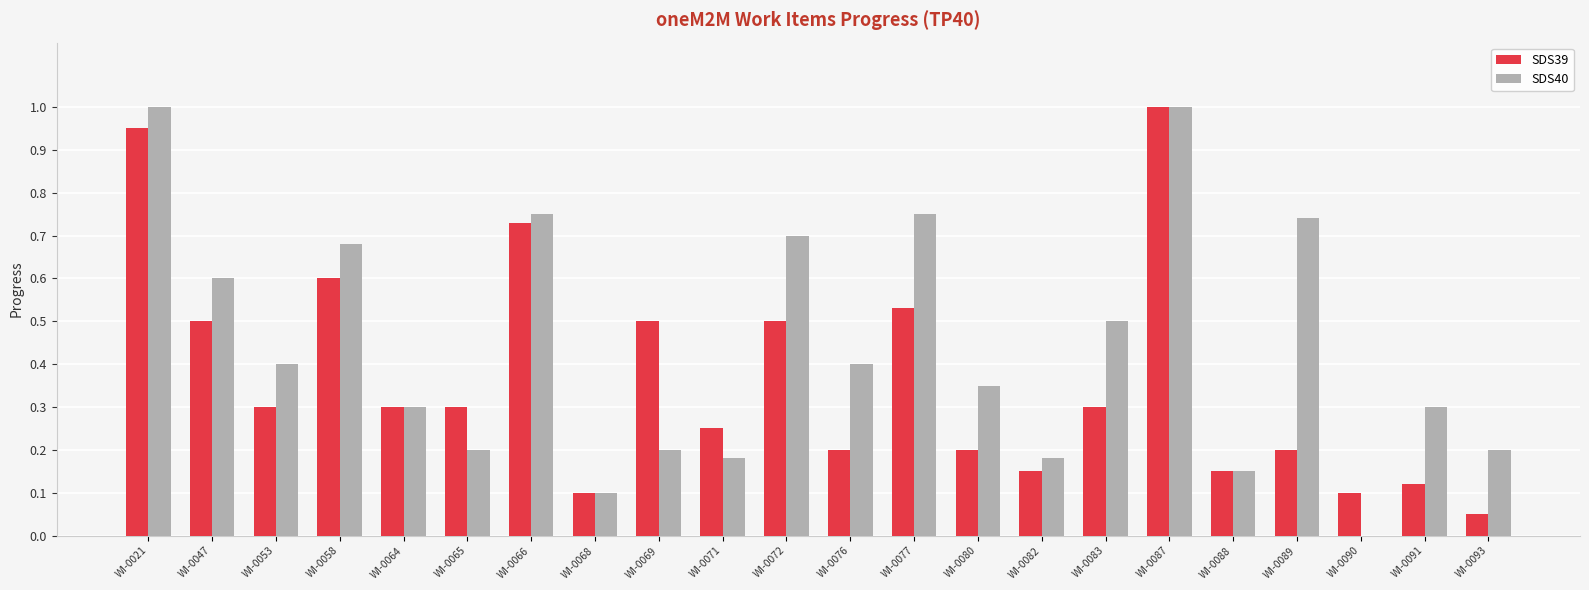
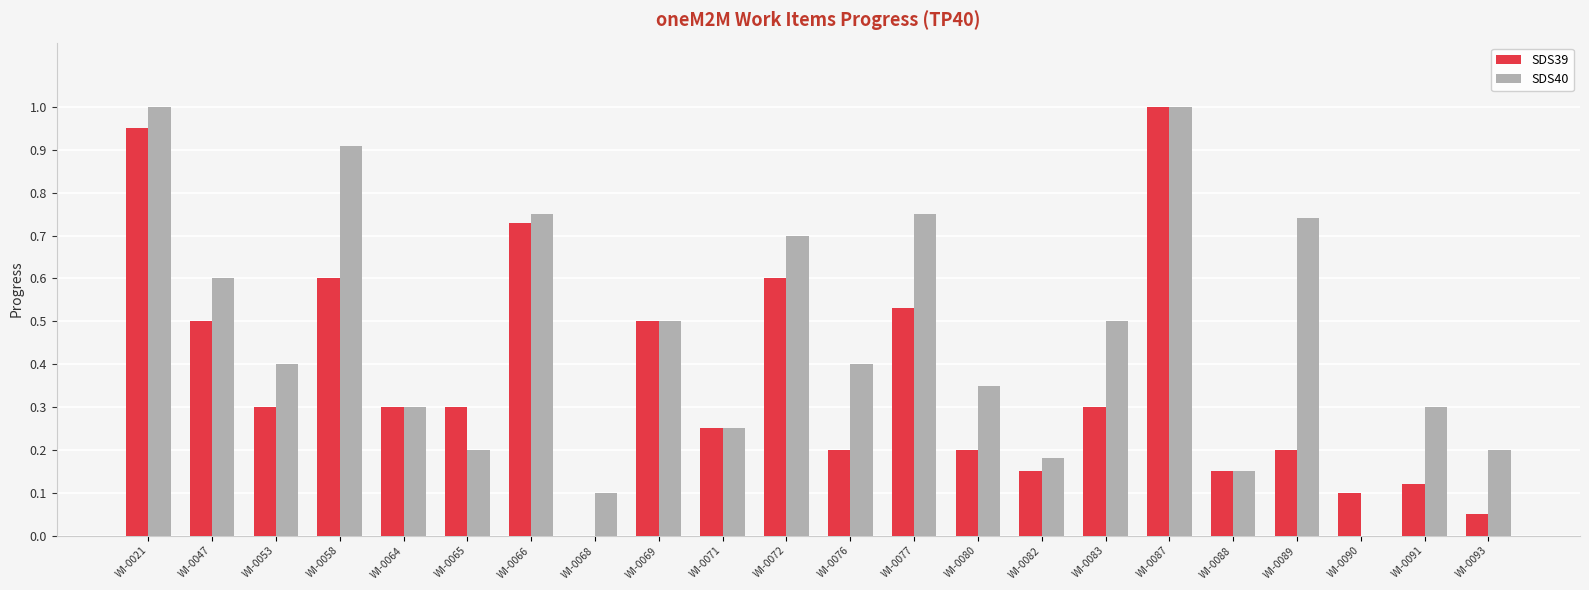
  {
    "SDS39": {
      "WI-0021": 0.95,
      "WI-0047": 0.5,
      "WI-0053": 0.3,
      "WI-0058": 0.6,
      "WI-0064": 0.3,
      "WI-0065": 0.3,
      "WI-0066": 0.73,
-     "WI-0068": 0.1,
+     "WI-0068": 0.0,
      "WI-0069": 0.5,
      "WI-0071": 0.25,
-     "WI-0072": 0.5,
+     "WI-0072": 0.6,
      "WI-0076": 0.2,
      "WI-0077": 0.53,
      "WI-0080": 0.2,
      "WI-0082": 0.15,
      "WI-0083": 0.3,
      "WI-0087": 1.0,
      "WI-0088": 0.15,
      "WI-0089": 0.2,
      "WI-0090": 0.1,
      "WI-0091": 0.12,
      "WI-0093": 0.05
    },
    "SDS40": {
      "WI-0021": 1.00,
      "WI-0047": 0.60,
      "WI-0053": 0.40,
-     "WI-0058": 0.68,
+     "WI-0058": 0.91,
      "WI-0064": 0.30,
      "WI-0065": 0.20,
      "WI-0066": 0.75,
      "WI-0068": 0.10,
-     "WI-0069": 0.2,
-     "WI-0071": 0.18,
+     "WI-0069": 0.5,
+     "WI-0071": 0.25,
      "WI-0072": 0.70,
      "WI-0076": 0.40,
      "WI-0077": 0.75,
      "WI-0080": 0.35,
      "WI-0082": 0.18,
      "WI-0083": 0.50,
      "WI-0087": 1.00,
      "WI-0088": 0.15,
      "WI-0089": 0.74,
      "WI-0090": 0.00,
      "WI-0091": 0.30,
      "WI-0093": 0.20
    }
  }
